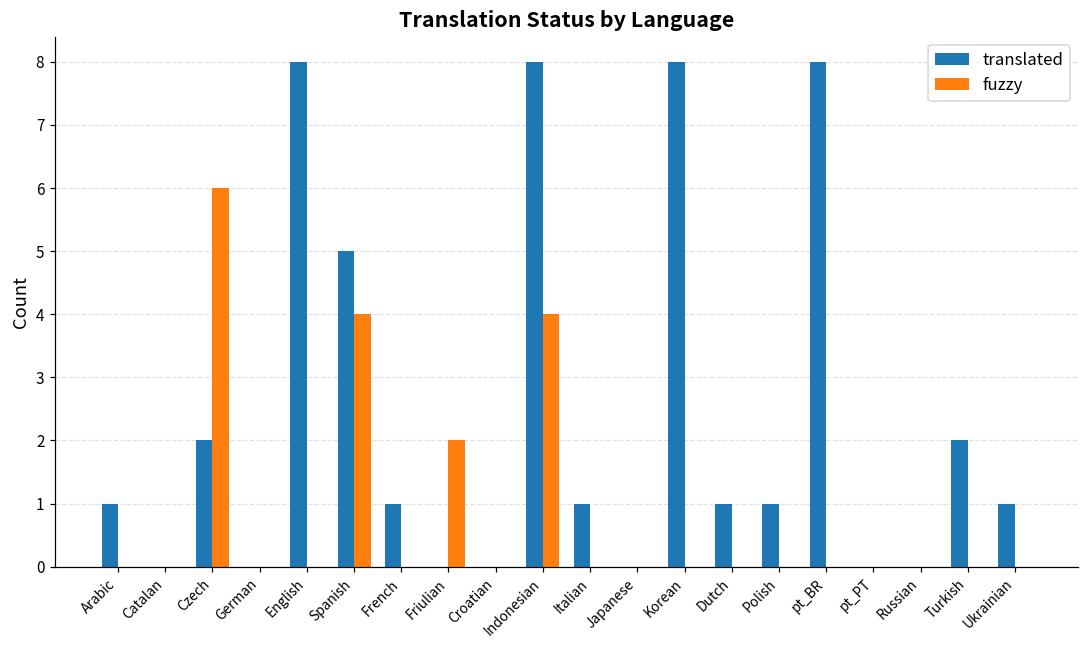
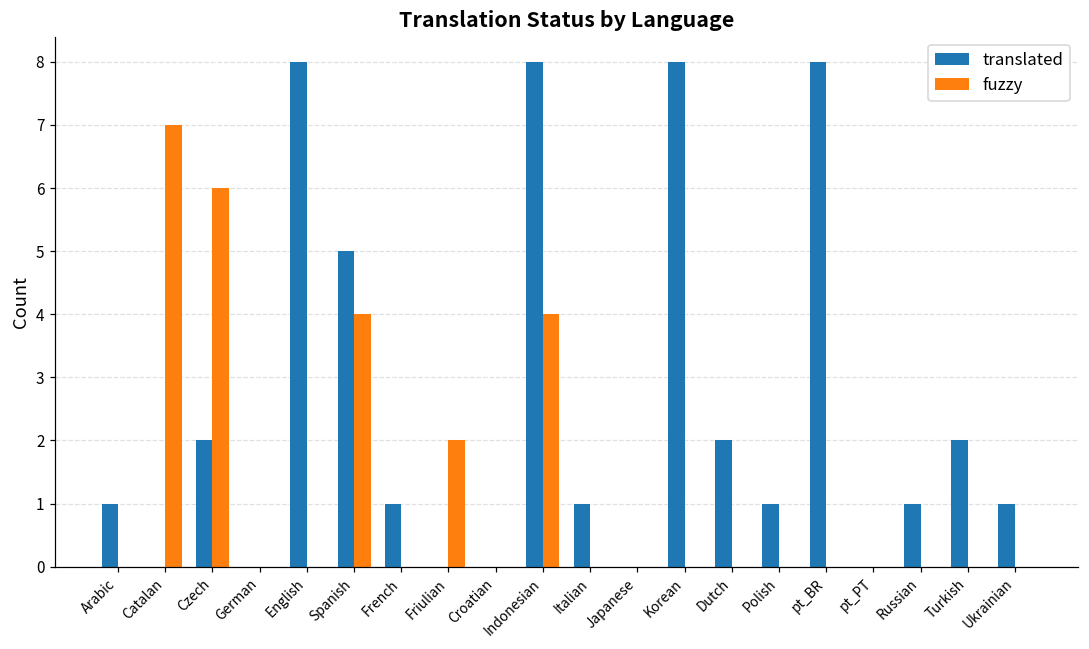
  {
    "translated": {
      "Arabic": 1,
      "Catalan": 0,
      "Czech": 2,
      "German": 0,
      "English": 8,
      "Spanish": 5,
      "French": 1,
      "Friulian": 0,
      "Croatian": 0,
      "Indonesian": 8,
      "Italian": 1,
      "Japanese": 0,
      "Korean": 8,
-     "Dutch": 1,
+     "Dutch": 2,
      "Polish": 1,
      "pt_BR": 8,
      "pt_PT": 0,
-     "Russian": 0,
+     "Russian": 1,
      "Turkish": 2,
      "Ukrainian": 1
    },
    "fuzzy": {
      "Arabic": 0,
-     "Catalan": 0,
+     "Catalan": 7,
      "Czech": 6,
      "German": 0,
      "English": 0,
      "Spanish": 4,
      "French": 0,
      "Friulian": 2,
      "Croatian": 0,
      "Indonesian": 4,
      "Italian": 0,
      "Japanese": 0,
      "Korean": 0,
      "Dutch": 0,
      "Polish": 0,
      "pt_BR": 0,
      "pt_PT": 0,
      "Russian": 0,
      "Turkish": 0,
      "Ukrainian": 0
    }
  }
